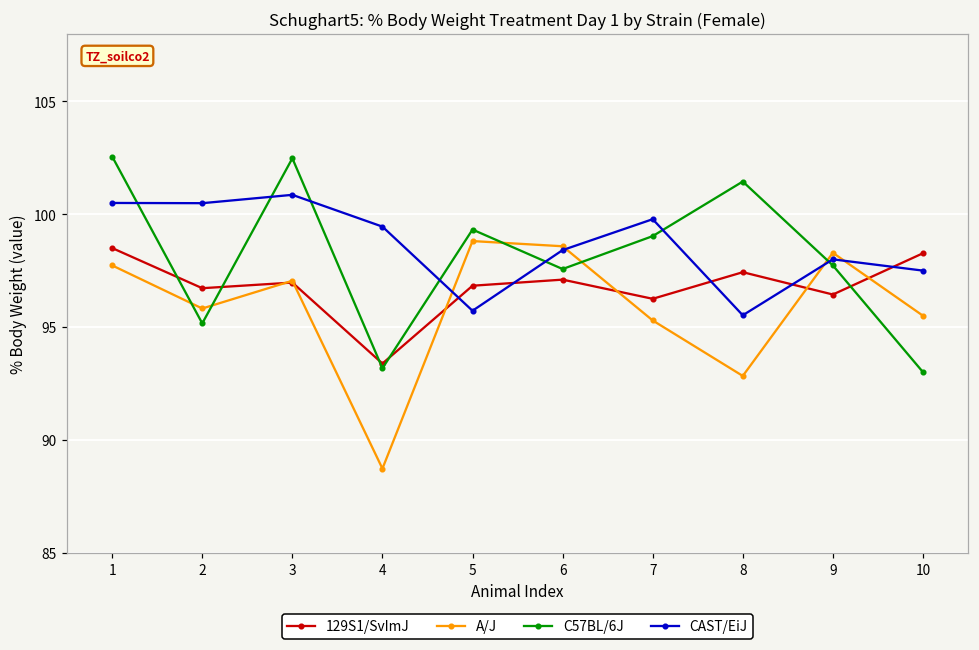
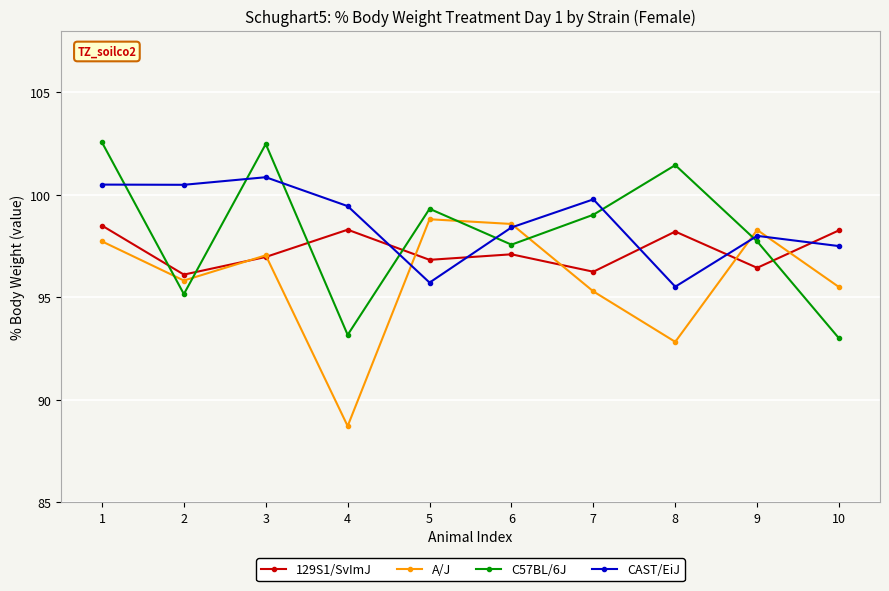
  {
    "129S1/SvImJ": {
      "1": 98.5,
-     "2": 96.7,
-     "4": 93.4,
+     "2": 96.1,
+     "4": 98.3,
      "5": 96.8,
      "6": 97.1,
      "7": 96.3,
-     "8": 97.4,
+     "8": 98.2,
      "9": 96.4,
      "10": 98.3
    },
    "A/J": {
      "1": 97.7,
      "2": 95.8,
      "4": 88.7,
      "5": 98.8,
      "6": 98.6,
      "7": 95.3,
      "8": 92.8,
      "9": 98.3,
      "10": 95.5
    },
    "C57BL/6J": {
      "1": 102.6,
      "2": 95.2,
      "3": 102.5,
      "4": 93.2,
      "5": 99.3,
      "6": 97.6,
      "7": 99.0,
      "8": 101.5,
      "9": 97.7,
      "10": 93.0
    },
    "CAST/EiJ": {
      "1": 100.5,
      "2": 100.5,
      "3": 100.9,
      "4": 99.5,
      "5": 95.7,
      "6": 98.4,
      "7": 99.8,
      "8": 95.5,
      "9": 98.0,
      "10": 97.5
    }
  }
